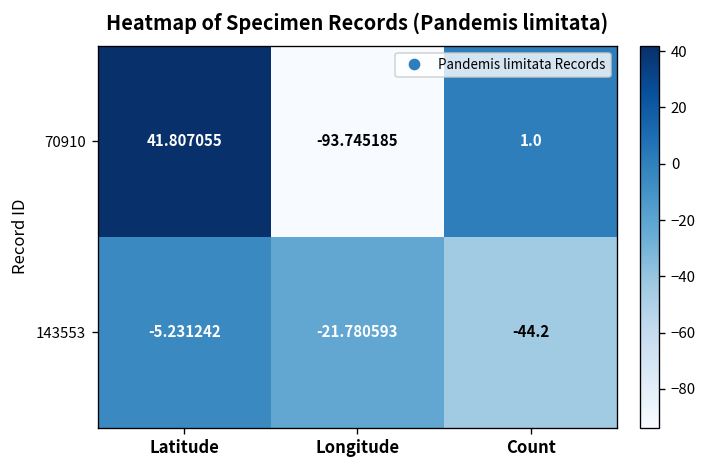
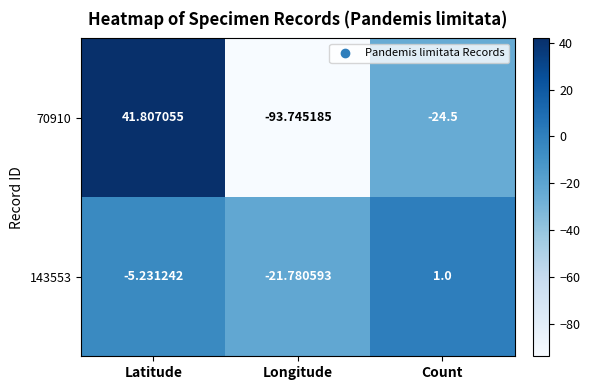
  {
    "70910": {
      "Latitude": 41.807055,
      "Longitude": -93.745185,
-     "Count": 1.0
+     "Count": -24.5
    },
    "143553": {
      "Latitude": -5.231242,
      "Longitude": -21.780593,
-     "Count": -44.2
+     "Count": 1.0
    }
  }
